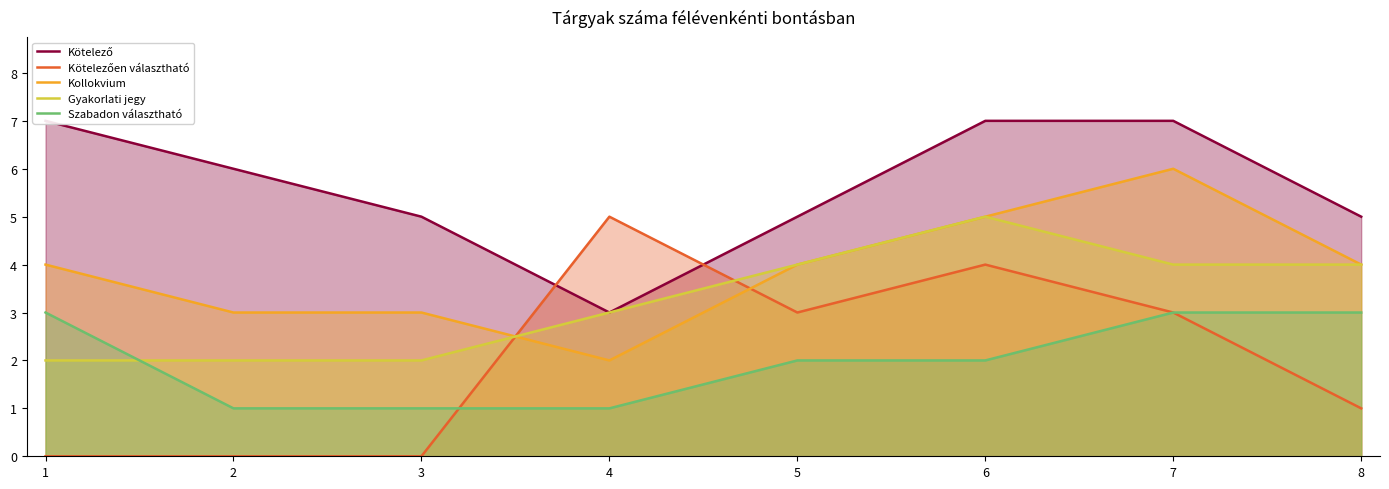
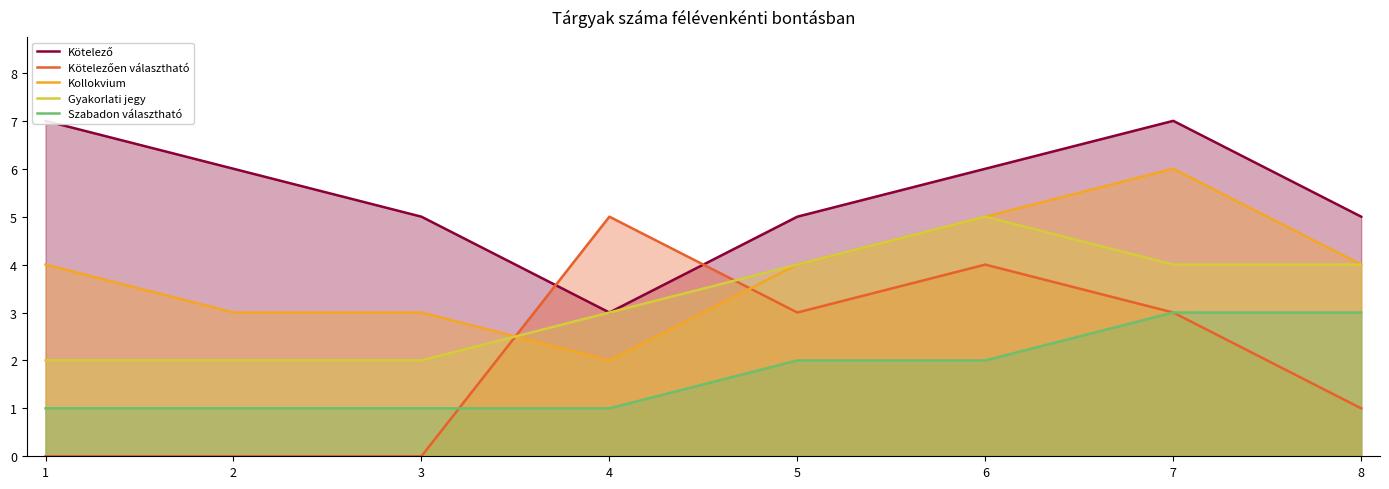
  {
    "Kötelező": {
      "2": 6,
      "3": 5,
      "5": 5,
-     "6": 7,
+     "6": 6,
      "7": 7,
      "8": 5
    },
    "Kötelezően választható": {
      "1": 0,
      "2": 0,
      "3": 0,
      "4": 5,
      "5": 3,
      "6": 4,
      "8": 1
    },
    "Szabadon választható": {
-     "1": 3,
+     "1": 1,
      "2": 1,
      "3": 1,
      "4": 1,
      "5": 2,
      "6": 2,
      "8": 3
    }
  }
